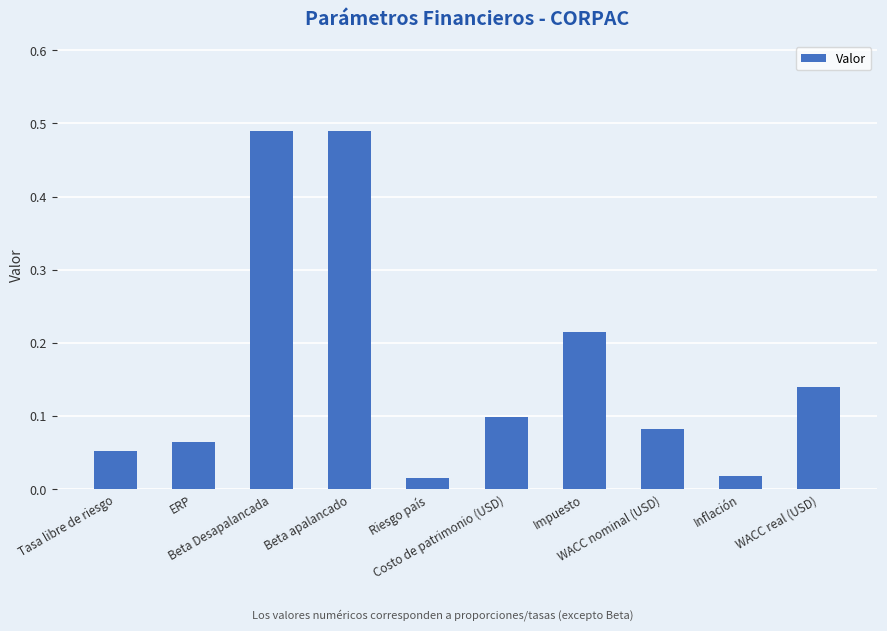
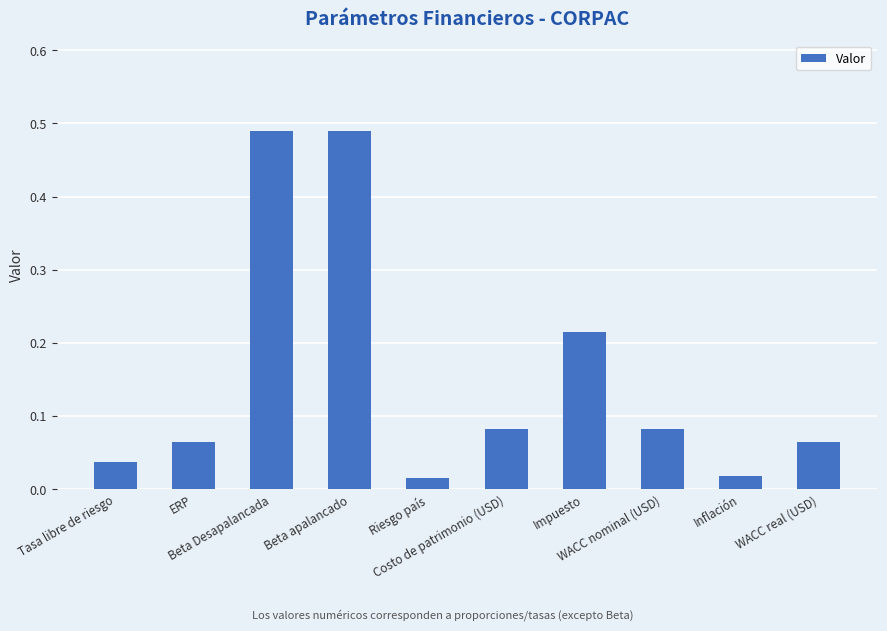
  {
-   "Tasa libre de riesgo": 0.05,
+   "Tasa libre de riesgo": 0.04,
    "ERP": 0.06,
    "Beta Desapalancada": 0.49,
    "Beta apalancado": 0.49,
    "Riesgo país": 0.02,
-   "Costo de patrimonio (USD)": 0.10,
+   "Costo de patrimonio (USD)": 0.08,
    "Impuesto": 0.21,
    "WACC nominal (USD)": 0.08,
    "Inflación": 0.02,
-   "WACC real (USD)": 0.14
+   "WACC real (USD)": 0.06
  }
